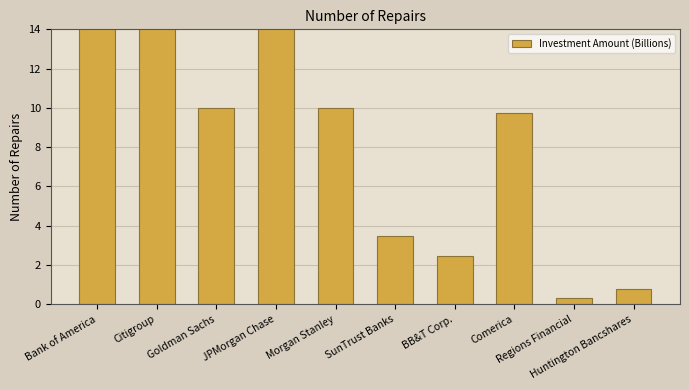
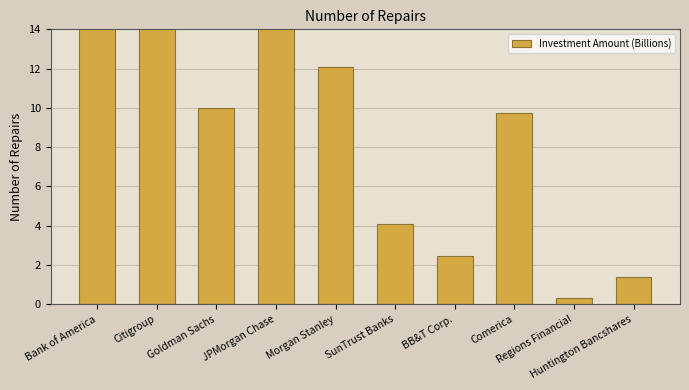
  {
    "Goldman Sachs": 10.0,
-   "Morgan Stanley": 10.0,
-   "SunTrust Banks": 3.5,
+   "Morgan Stanley": 12.1,
+   "SunTrust Banks": 4.1,
    "BB&T Corp.": 2.5,
    "Comerica": 9.7,
    "Regions Financial": 0.3,
-   "Huntington Bancshares": 0.8
+   "Huntington Bancshares": 1.4
  }
